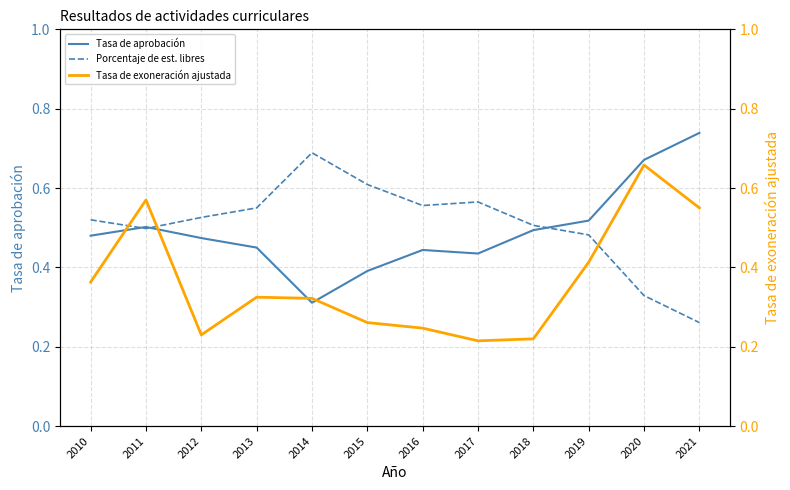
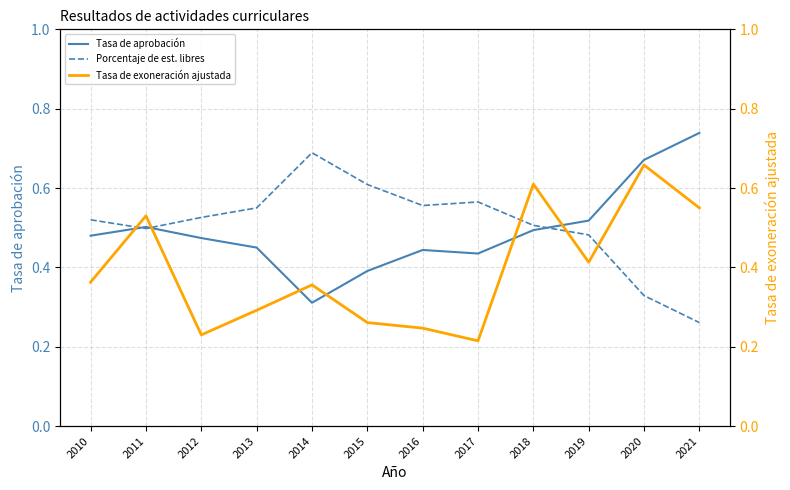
  {
    "Tasa de exoneración ajustada": {
      "2010": 0.36,
-     "2011": 0.57,
+     "2011": 0.53,
      "2012": 0.23,
-     "2013": 0.33,
-     "2014": 0.32,
+     "2013": 0.29,
+     "2014": 0.36,
      "2015": 0.26,
      "2016": 0.25,
      "2017": 0.22,
-     "2018": 0.22,
+     "2018": 0.61,
      "2019": 0.41,
      "2020": 0.66,
      "2021": 0.55
    }
  }
